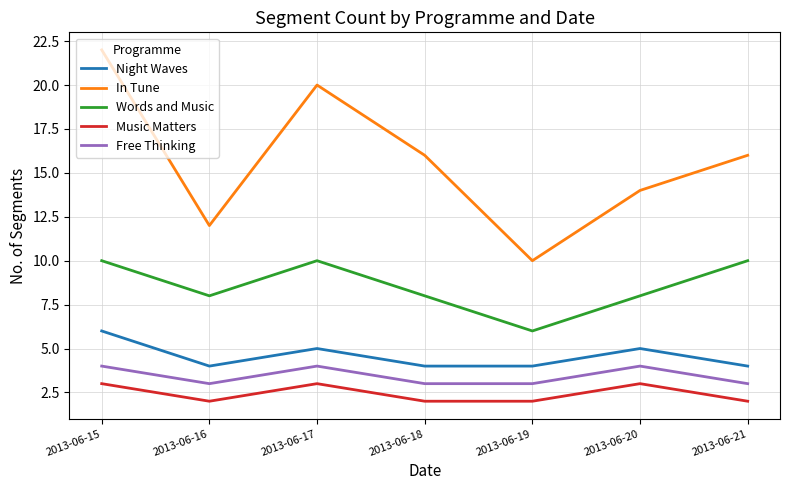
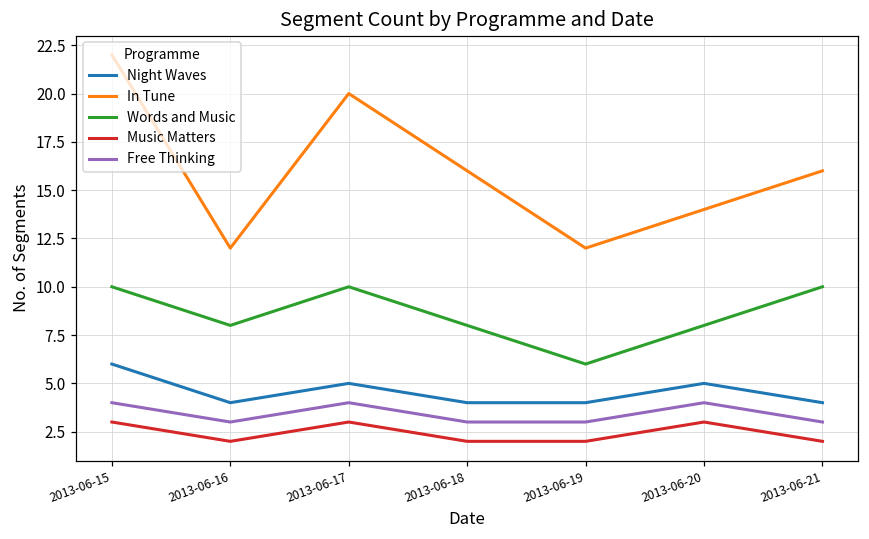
  {
    "Night Waves": {
      "2013-06-15": 6,
      "2013-06-16": 4,
      "2013-06-17": 5,
      "2013-06-18": 4,
      "2013-06-19": 4,
      "2013-06-20": 5,
      "2013-06-21": 4
    },
    "In Tune": {
      "2013-06-16": 12,
      "2013-06-17": 20,
      "2013-06-18": 16,
-     "2013-06-19": 10,
+     "2013-06-19": 12,
      "2013-06-20": 14,
      "2013-06-21": 16
    },
    "Words and Music": {
      "2013-06-15": 10,
      "2013-06-16": 8,
      "2013-06-17": 10,
      "2013-06-18": 8,
      "2013-06-19": 6,
      "2013-06-20": 8,
      "2013-06-21": 10
    },
    "Music Matters": {
      "2013-06-15": 3,
      "2013-06-16": 2,
      "2013-06-17": 3,
      "2013-06-18": 2,
      "2013-06-19": 2,
      "2013-06-20": 3,
      "2013-06-21": 2
    },
    "Free Thinking": {
      "2013-06-15": 4,
      "2013-06-16": 3,
      "2013-06-17": 4,
      "2013-06-18": 3,
      "2013-06-19": 3,
      "2013-06-20": 4,
      "2013-06-21": 3
    }
  }
